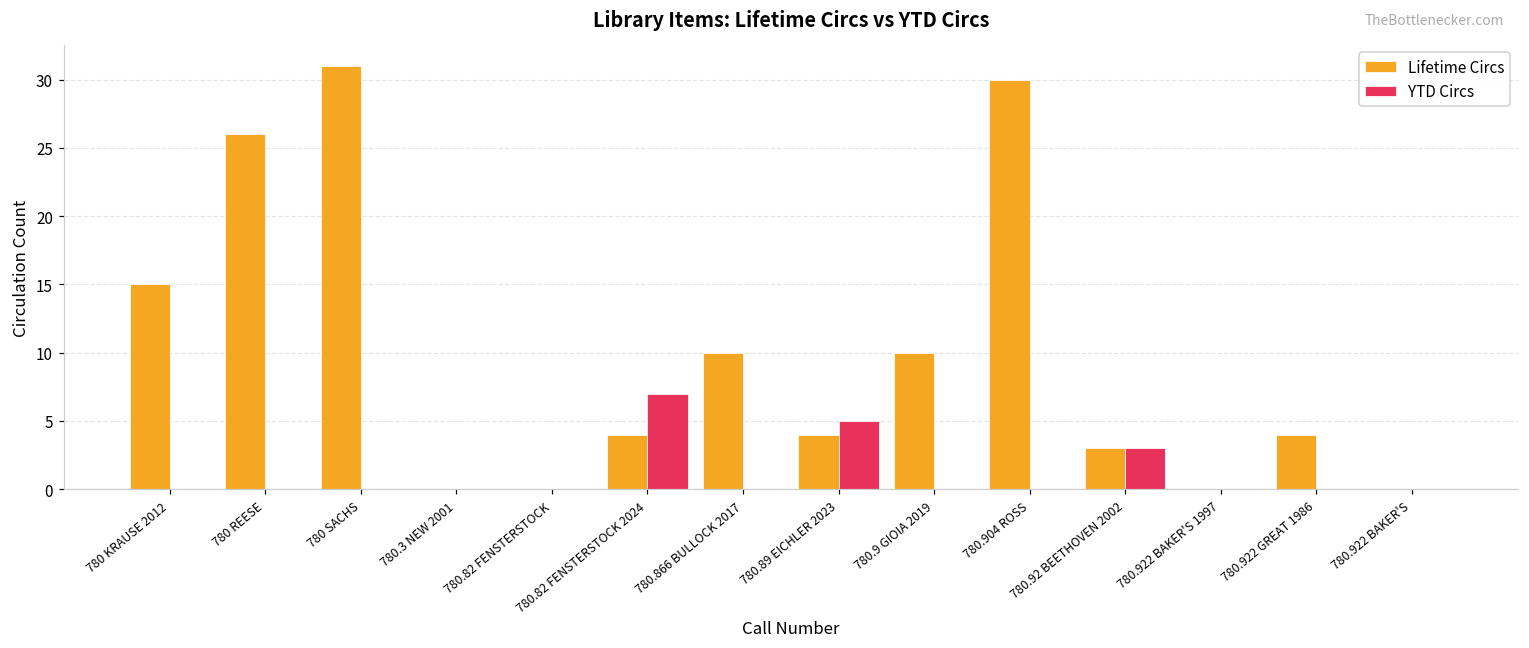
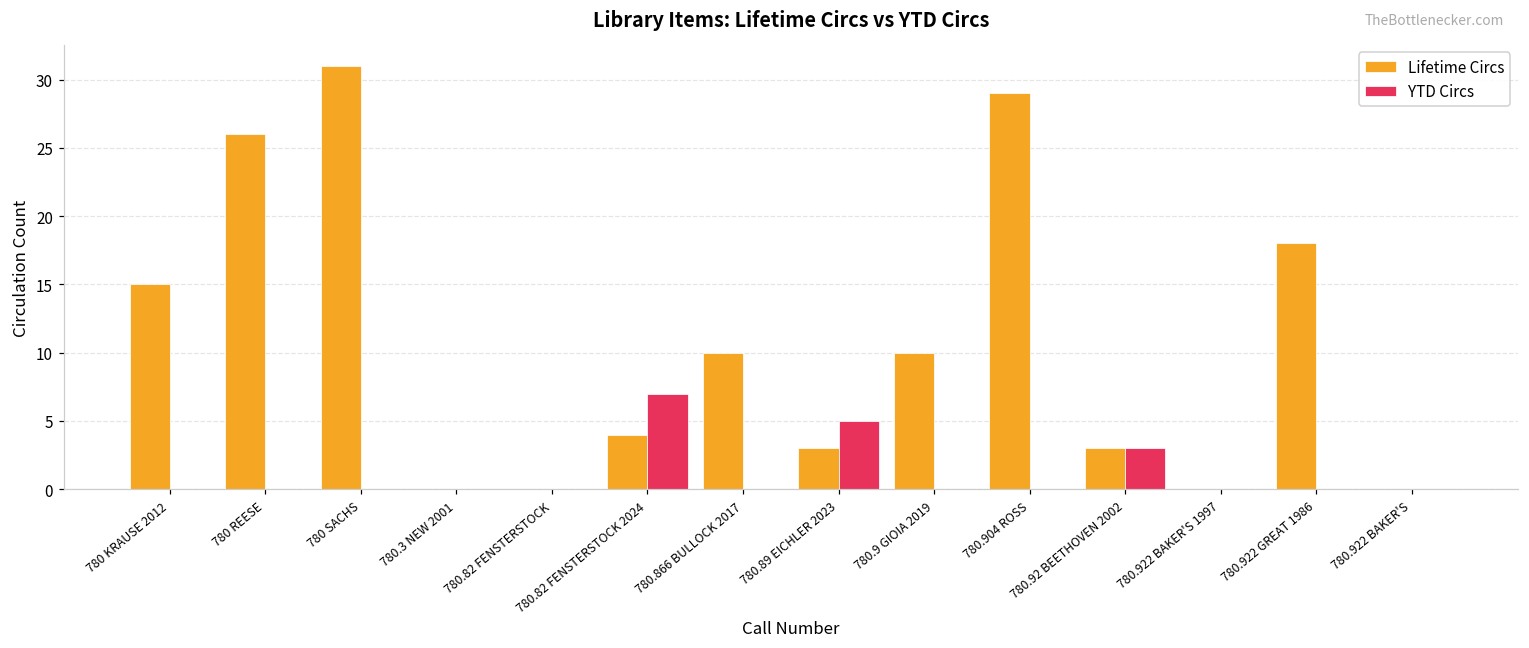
  {
    "Lifetime Circs": {
      "780 KRAUSE 2012": 15,
      "780 REESE": 26,
      "780 SACHS": 31,
      "780.3 NEW 2001": 0,
      "780.82 FENSTERSTOCK": 0,
      "780.82 FENSTERSTOCK 2024": 4,
      "780.866 BULLOCK 2017": 10,
-     "780.89 EICHLER 2023": 4,
+     "780.89 EICHLER 2023": 3,
      "780.9 GIOIA 2019": 10,
-     "780.904 ROSS": 30,
+     "780.904 ROSS": 29,
      "780.92 BEETHOVEN 2002": 3,
      "780.922 BAKER'S 1997": 0,
-     "780.922 GREAT 1986": 4,
+     "780.922 GREAT 1986": 18,
      "780.922 BAKER'S": 0
    },
    "YTD Circs": {
      "780 KRAUSE 2012": 0,
      "780 REESE": 0,
      "780 SACHS": 0,
      "780.3 NEW 2001": 0,
      "780.82 FENSTERSTOCK": 0,
      "780.82 FENSTERSTOCK 2024": 7,
      "780.866 BULLOCK 2017": 0,
      "780.89 EICHLER 2023": 5,
      "780.9 GIOIA 2019": 0,
      "780.904 ROSS": 0,
      "780.92 BEETHOVEN 2002": 3,
      "780.922 BAKER'S 1997": 0,
      "780.922 GREAT 1986": 0,
      "780.922 BAKER'S": 0
    }
  }
